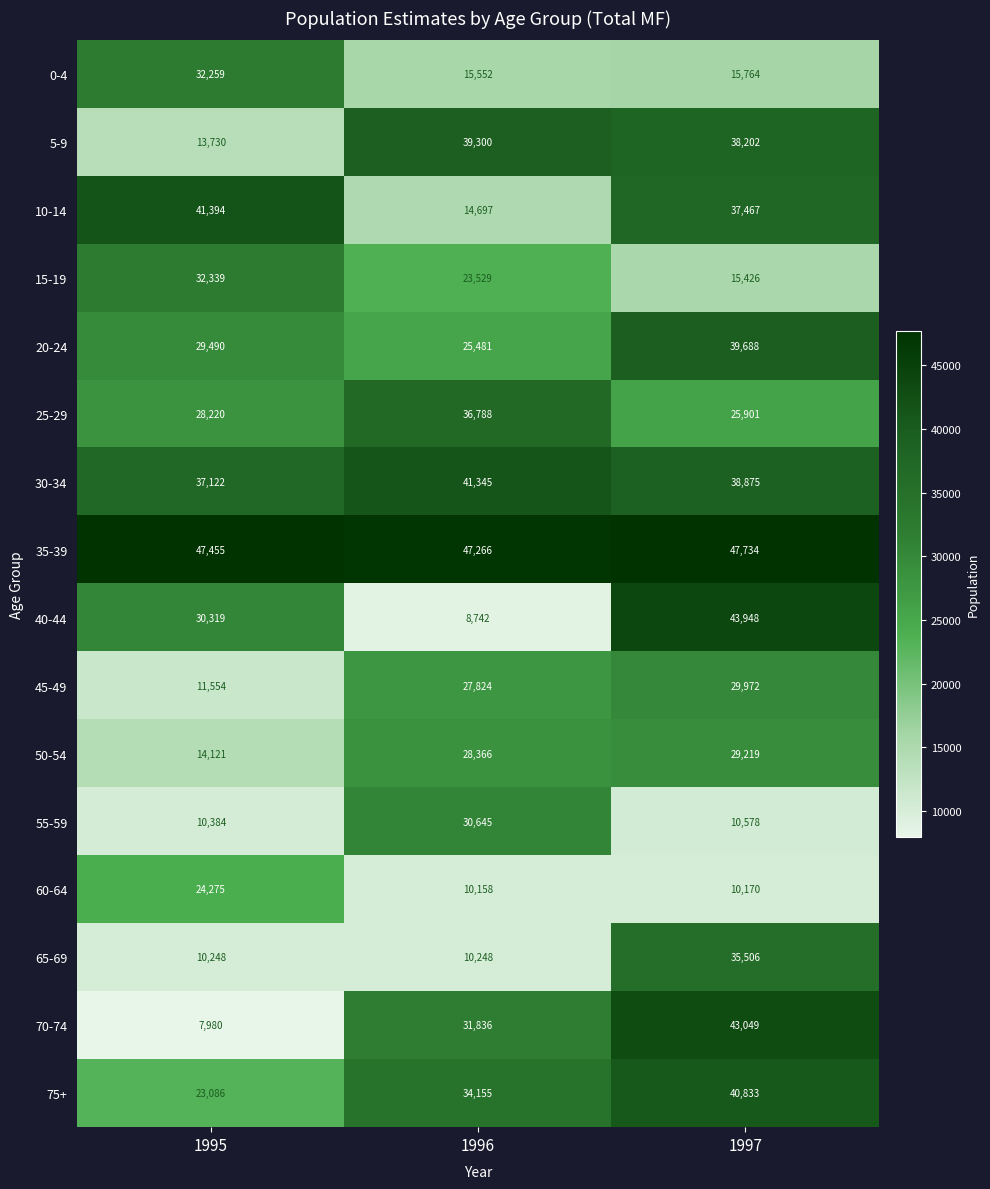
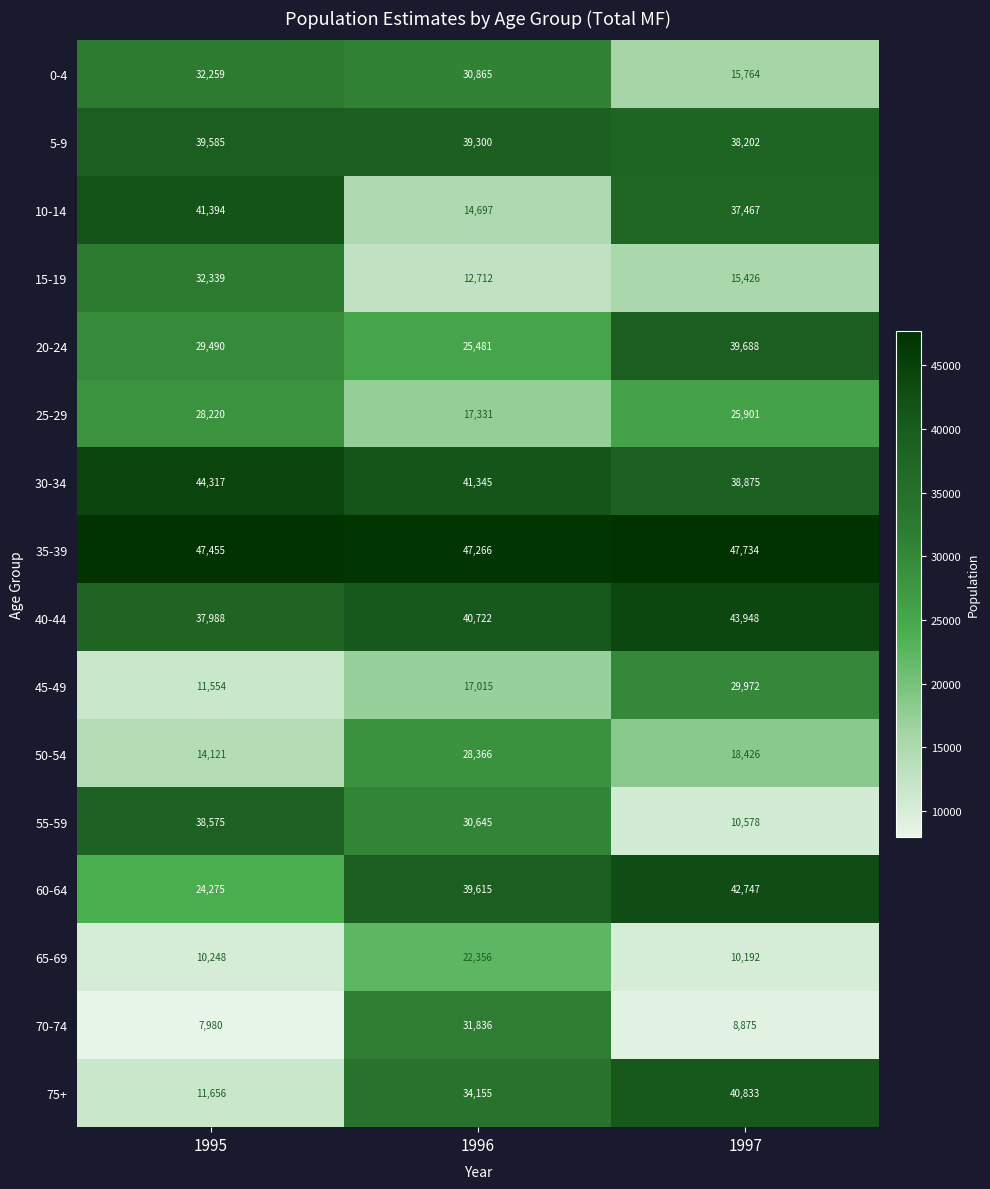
  {
    "0-4": {
      "1995": "32,259",
-     "1996": "15,552",
+     "1996": "30,865",
      "1997": "15,764"
    },
    "5-9": {
-     "1995": "13,730",
+     "1995": "39,585",
      "1996": "39,300",
      "1997": "38,202"
    },
    "10-14": {
      "1995": "41,394",
      "1996": "14,697",
      "1997": "37,467"
    },
    "15-19": {
      "1995": "32,339",
-     "1996": "23,529",
+     "1996": "12,712",
      "1997": "15,426"
    },
    "20-24": {
      "1995": "29,490",
      "1996": "25,481",
      "1997": "39,688"
    },
    "25-29": {
      "1995": "28,220",
-     "1996": "36,788",
+     "1996": "17,331",
      "1997": "25,901"
    },
    "30-34": {
-     "1995": "37,122",
+     "1995": "44,317",
      "1996": "41,345",
      "1997": "38,875"
    },
    "35-39": {
      "1995": "47,455",
      "1996": "47,266",
      "1997": "47,734"
    },
    "40-44": {
-     "1995": "30,319",
-     "1996": "8,742",
+     "1995": "37,988",
+     "1996": "40,722",
      "1997": "43,948"
    },
    "45-49": {
      "1995": "11,554",
-     "1996": "27,824",
+     "1996": "17,015",
      "1997": "29,972"
    },
    "50-54": {
      "1995": "14,121",
      "1996": "28,366",
-     "1997": "29,219"
+     "1997": "18,426"
    },
    "55-59": {
-     "1995": "10,384",
+     "1995": "38,575",
      "1996": "30,645",
      "1997": "10,578"
    },
    "60-64": {
      "1995": "24,275",
-     "1996": "10,158",
-     "1997": "10,170"
+     "1996": "39,615",
+     "1997": "42,747"
    },
    "65-69": {
      "1995": "10,248",
-     "1996": "10,248",
-     "1997": "35,506"
+     "1996": "22,356",
+     "1997": "10,192"
    },
    "70-74": {
      "1995": "7,980",
      "1996": "31,836",
-     "1997": "43,049"
+     "1997": "8,875"
    },
    "75+": {
-     "1995": "23,086",
+     "1995": "11,656",
      "1996": "34,155",
      "1997": "40,833"
    }
  }
